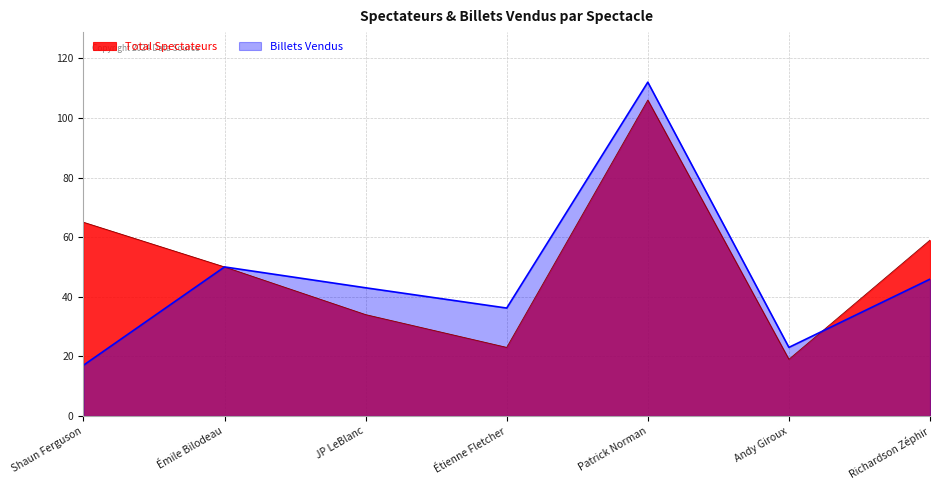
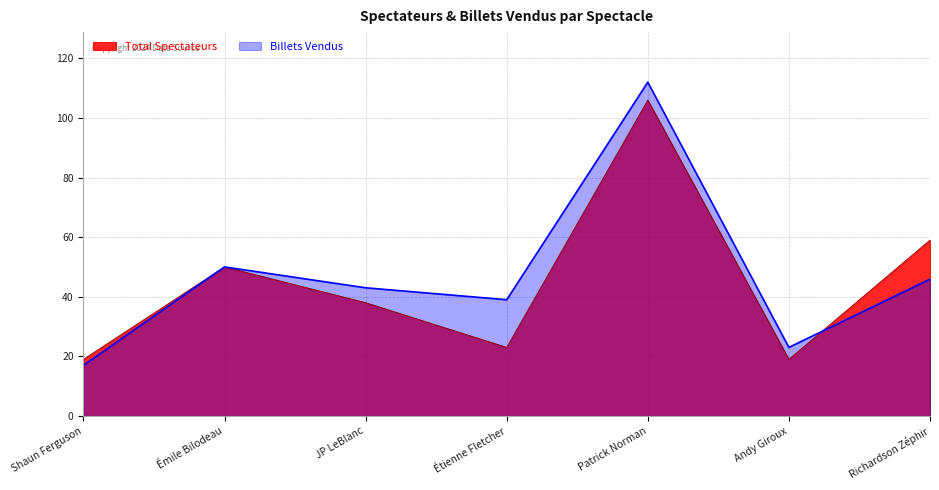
  {
    "Total Spectateurs": {
-     "Shaun Ferguson": 65,
-     "JP LeBlanc": 34,
+     "Shaun Ferguson": 19,
+     "JP LeBlanc": 38,
      "Étienne Fletcher": 23,
      "Patrick Norman": 106,
      "Andy Giroux": 19,
      "Richardson Zéphir": 59
    },
    "Billets Vendus": {
      "Shaun Ferguson": 17,
      "JP LeBlanc": 43,
-     "Étienne Fletcher": 36,
+     "Étienne Fletcher": 39,
      "Patrick Norman": 112,
      "Andy Giroux": 23,
      "Richardson Zéphir": 46
    }
  }
